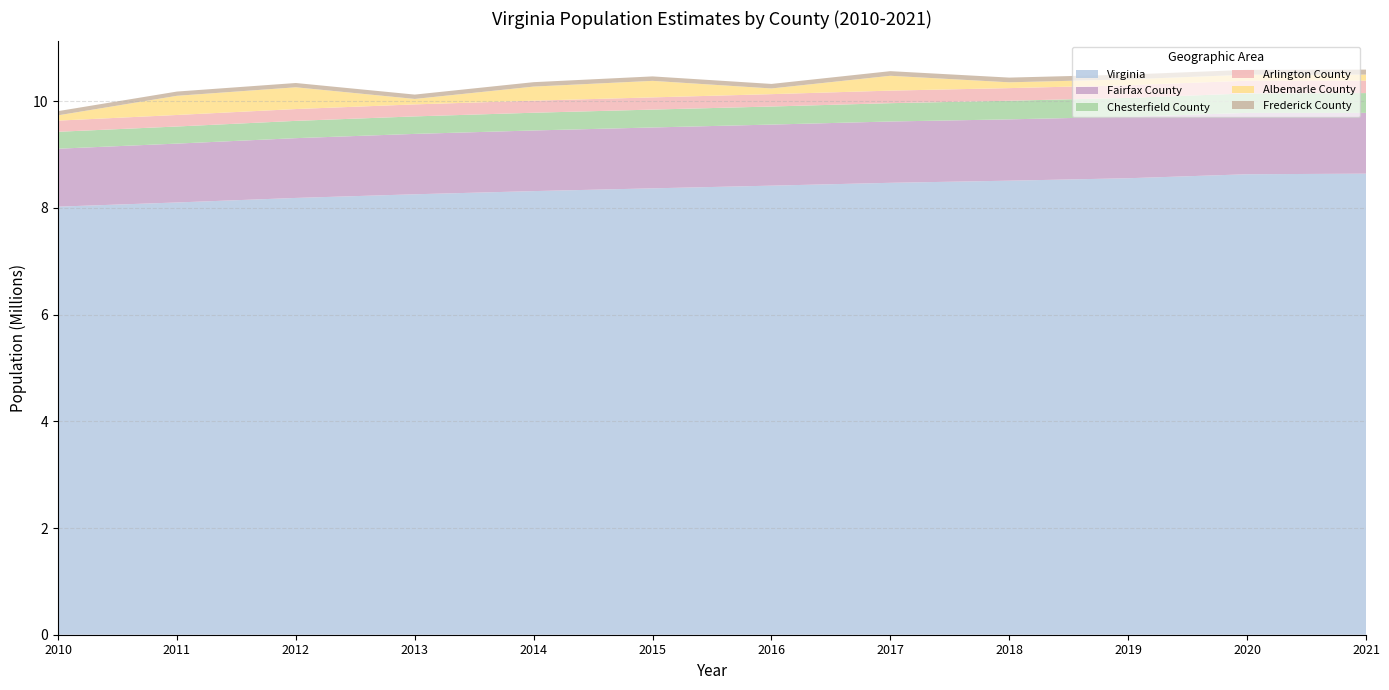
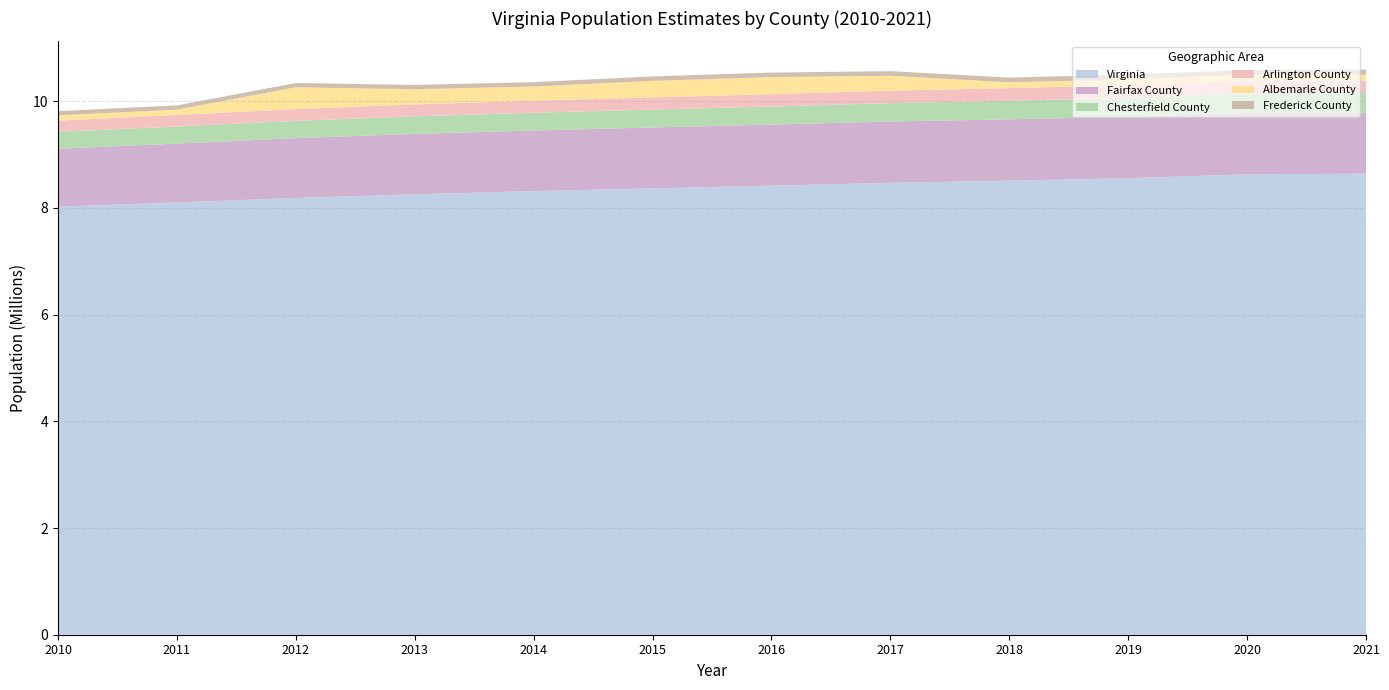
  {
    "Albemarle County": {
      "2010": 0.1,
-     "2011": 0.4,
+     "2011": 0.1,
      "2012": 0.4,
-     "2013": 0.1,
+     "2013": 0.3,
      "2014": 0.3,
      "2015": 0.3,
-     "2016": 0.1,
+     "2016": 0.3,
      "2017": 0.3,
      "2018": 0.1,
      "2021": 0.1
    }
  }
